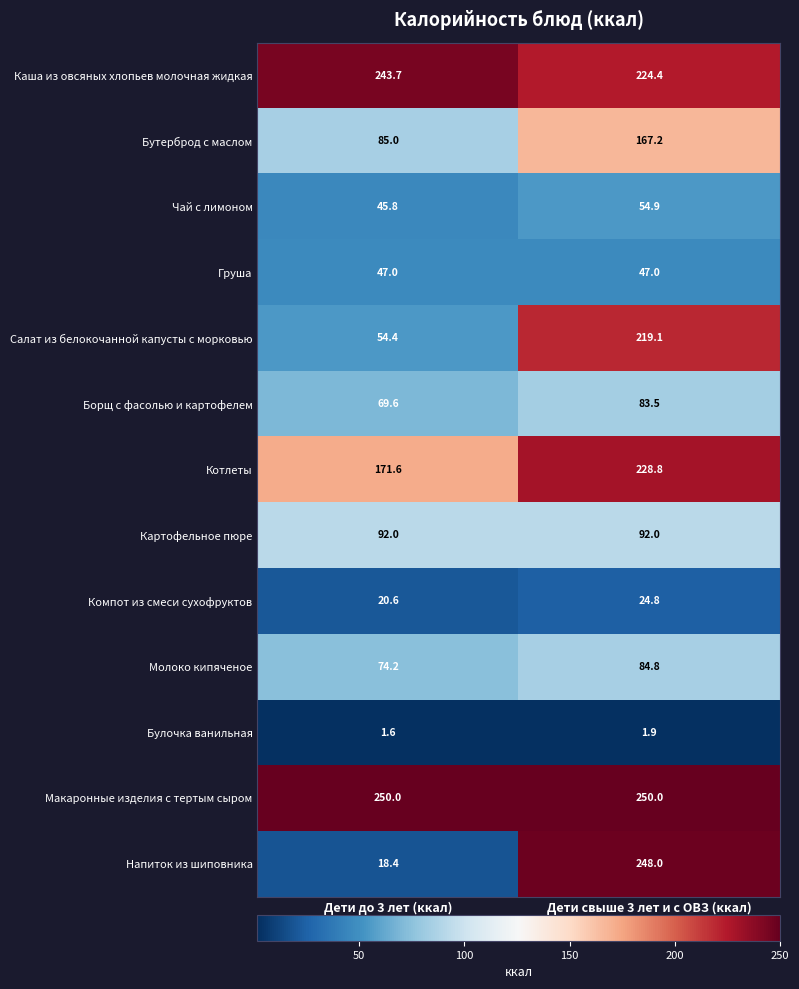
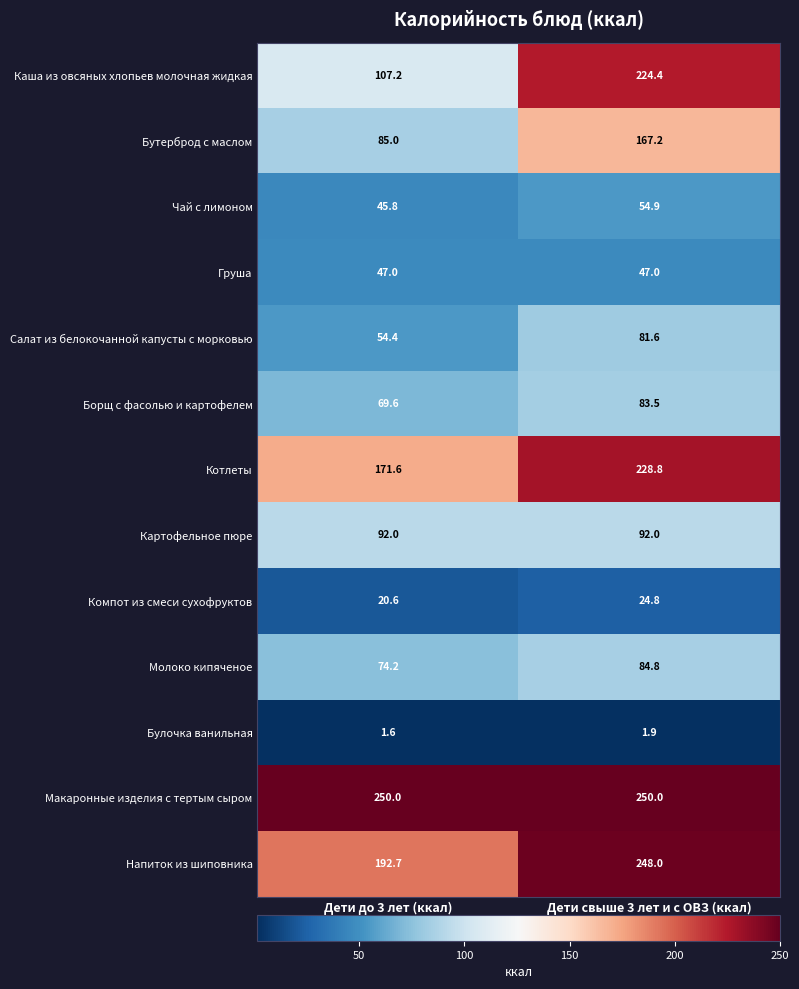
  {
    "Каша из овсяных хлопьев молочная жидкая": {
-     "Дети до 3 лет (ккал)": 243.7,
+     "Дети до 3 лет (ккал)": 107.2,
      "Дети свыше 3 лет и с ОВЗ (ккал)": 224.4
    },
    "Бутерброд с маслом": {
      "Дети до 3 лет (ккал)": 85.0,
      "Дети свыше 3 лет и с ОВЗ (ккал)": 167.2
    },
    "Чай с лимоном": {
      "Дети до 3 лет (ккал)": 45.8,
      "Дети свыше 3 лет и с ОВЗ (ккал)": 54.9
    },
    "Груша": {
      "Дети до 3 лет (ккал)": 47.0,
      "Дети свыше 3 лет и с ОВЗ (ккал)": 47.0
    },
    "Салат из белокочанной капусты с морковью": {
      "Дети до 3 лет (ккал)": 54.4,
-     "Дети свыше 3 лет и с ОВЗ (ккал)": 219.1
+     "Дети свыше 3 лет и с ОВЗ (ккал)": 81.6
    },
    "Борщ с фасолью и картофелем": {
      "Дети до 3 лет (ккал)": 69.6,
      "Дети свыше 3 лет и с ОВЗ (ккал)": 83.5
    },
    "Котлеты": {
      "Дети до 3 лет (ккал)": 171.6,
      "Дети свыше 3 лет и с ОВЗ (ккал)": 228.8
    },
    "Картофельное пюре": {
      "Дети до 3 лет (ккал)": 92.0,
      "Дети свыше 3 лет и с ОВЗ (ккал)": 92.0
    },
    "Компот из смеси сухофруктов": {
      "Дети до 3 лет (ккал)": 20.6,
      "Дети свыше 3 лет и с ОВЗ (ккал)": 24.8
    },
    "Молоко кипяченое": {
      "Дети до 3 лет (ккал)": 74.2,
      "Дети свыше 3 лет и с ОВЗ (ккал)": 84.8
    },
    "Булочка ванильная": {
      "Дети до 3 лет (ккал)": 1.6,
      "Дети свыше 3 лет и с ОВЗ (ккал)": 1.9
    },
    "Макаронные изделия с тертым сыром": {
      "Дети до 3 лет (ккал)": 250.0,
      "Дети свыше 3 лет и с ОВЗ (ккал)": 250.0
    },
    "Напиток из шиповника": {
-     "Дети до 3 лет (ккал)": 18.4,
+     "Дети до 3 лет (ккал)": 192.7,
      "Дети свыше 3 лет и с ОВЗ (ккал)": 248.0
    }
  }
